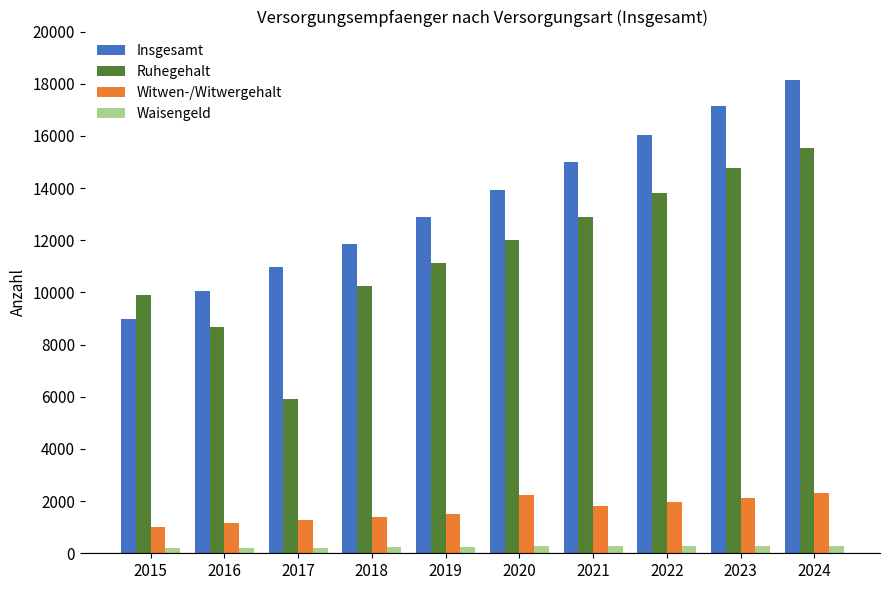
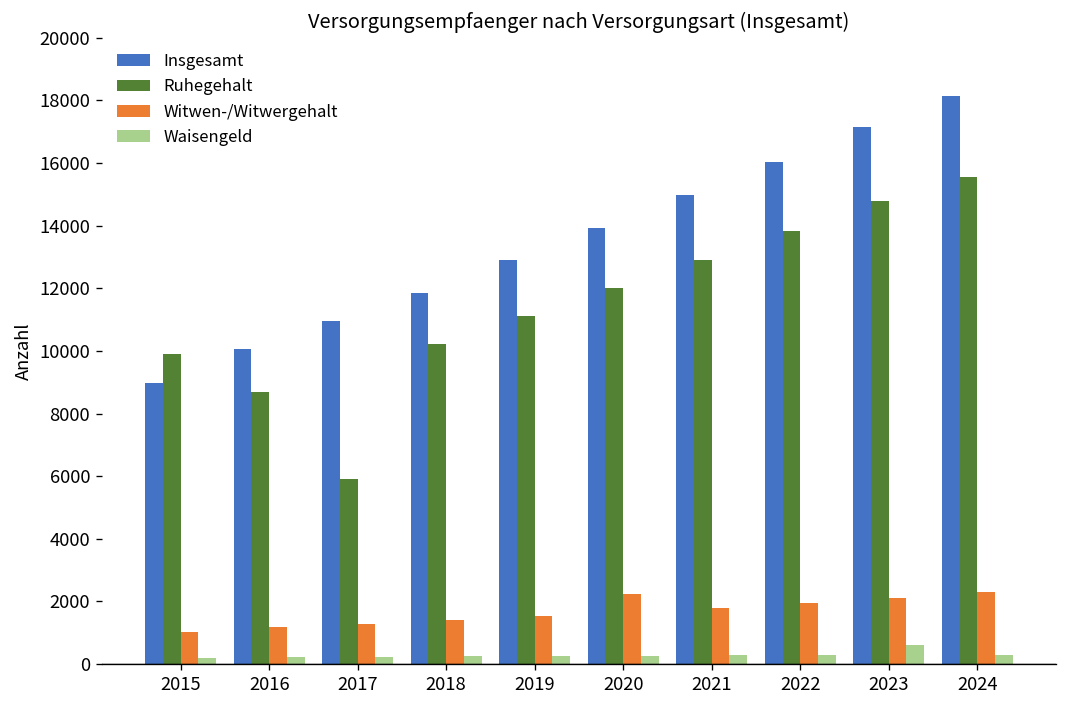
  {
    "Insgesamt": {
      "2015": 9000,
      "2016": 10100,
      "2017": 11000,
      "2018": 11900,
      "2019": 12900,
      "2020": 13900,
      "2021": 15000,
      "2022": 16100,
      "2023": 17200,
      "2024": 18200
    },
    "Ruhegehalt": {
      "2015": 9900,
      "2016": 8700,
      "2017": 5900,
      "2018": 10200,
      "2019": 11100,
      "2020": 12000,
      "2021": 12900,
      "2022": 13800,
      "2023": 14800,
      "2024": 15500
    },
    "Witwen-/Witwergehalt": {
      "2015": 1000,
      "2016": 1200,
      "2017": 1300,
      "2018": 1400,
      "2019": 1500,
      "2020": 2200,
      "2021": 1800,
      "2022": 2000,
      "2023": 2100,
      "2024": 2300
    },
    "Waisengeld": {
      "2015": 200,
      "2016": 200,
      "2017": 200,
      "2018": 200,
      "2019": 300,
      "2020": 300,
      "2021": 300,
      "2022": 300,
-     "2023": 300,
+     "2023": 600,
      "2024": 300
    }
  }
